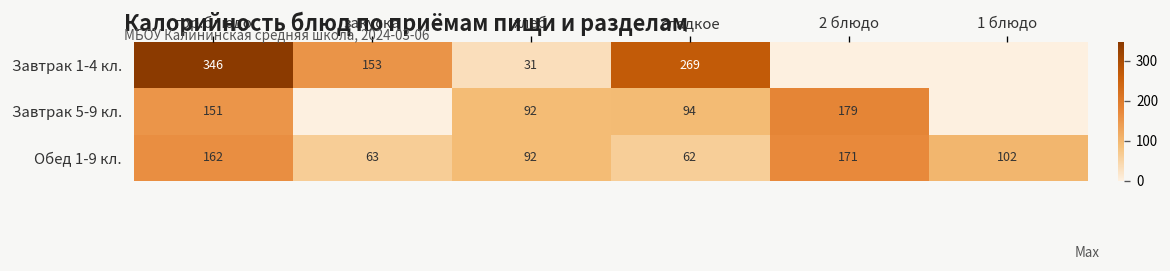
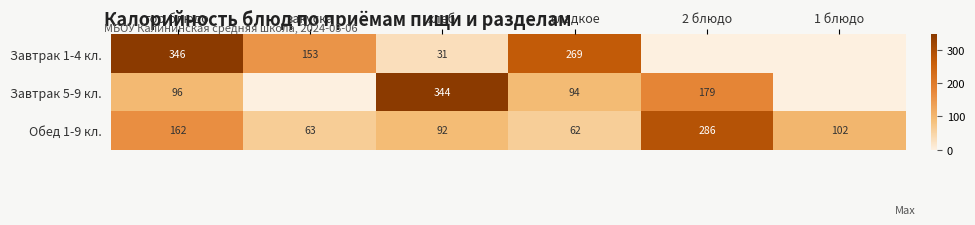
  {
    "Завтрак 1-4 кл.": {
      "гор.блюдо": 346,
      "закуска": 153,
      "хлеб": 31,
      "сладкое": 269
    },
    "Завтрак 5-9 кл.": {
-     "гор.блюдо": 151,
-     "хлеб": 92,
+     "гор.блюдо": 96,
+     "хлеб": 344,
      "сладкое": 94,
      "2 блюдо": 179
    },
    "Обед 1-9 кл.": {
      "гор.блюдо": 162,
      "закуска": 63,
      "хлеб": 92,
      "сладкое": 62,
-     "2 блюдо": 171,
+     "2 блюдо": 286,
      "1 блюдо": 102
    }
  }
